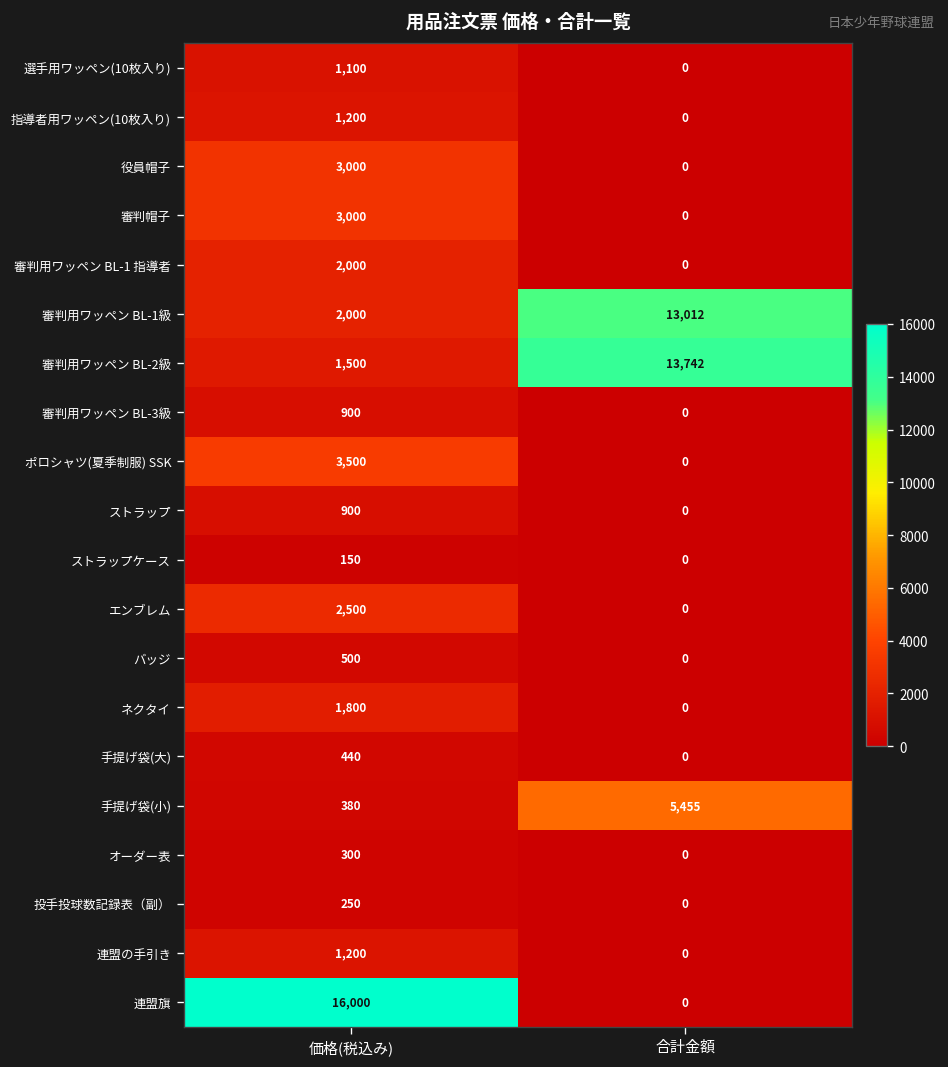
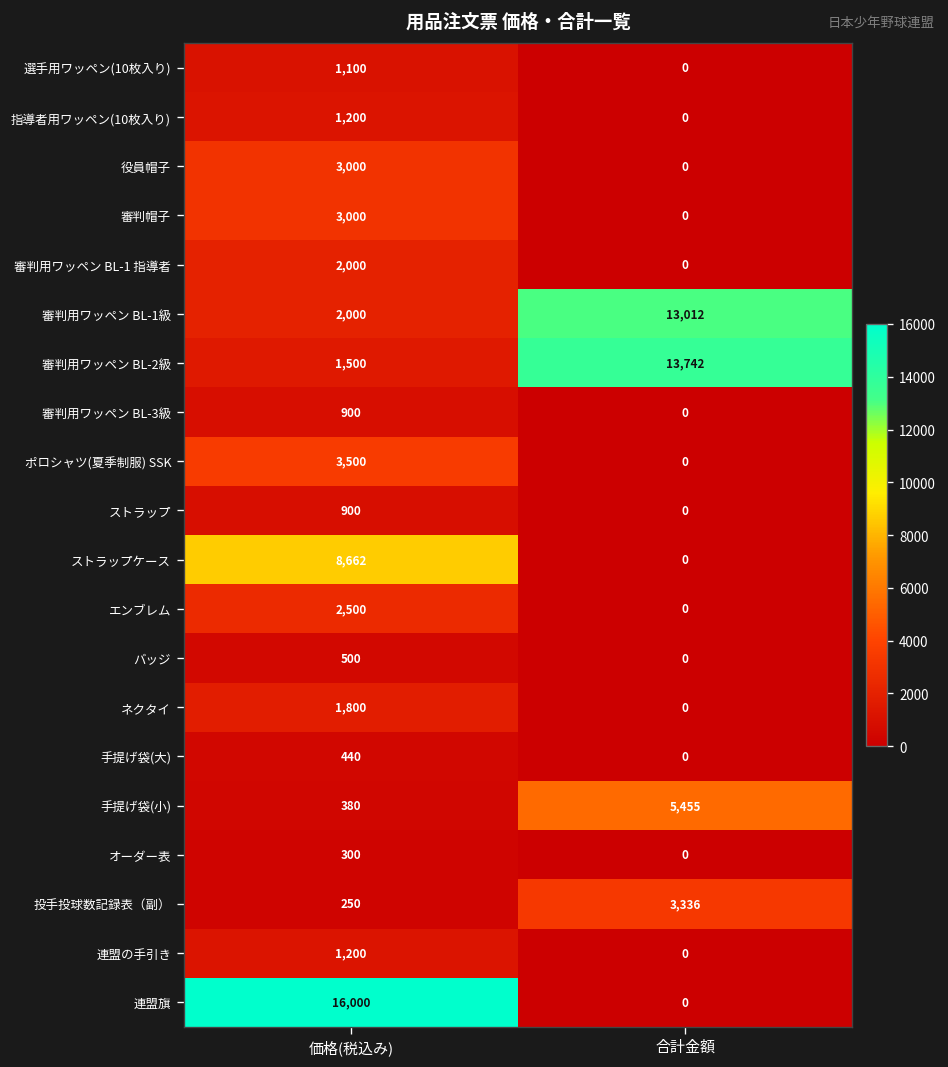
  {
    "選手用ワッペン(10枚入り)": {
      "価格(税込み)": "1,100",
      "合計金額": "0"
    },
    "指導者用ワッペン(10枚入り)": {
      "価格(税込み)": "1,200",
      "合計金額": "0"
    },
    "役員帽子": {
      "価格(税込み)": "3,000",
      "合計金額": "0"
    },
    "審判帽子": {
      "価格(税込み)": "3,000",
      "合計金額": "0"
    },
    "審判用ワッペン BL-1 指導者": {
      "価格(税込み)": "2,000",
      "合計金額": "0"
    },
    "審判用ワッペン BL-1級": {
      "価格(税込み)": "2,000",
      "合計金額": "13,012"
    },
    "審判用ワッペン BL-2級": {
      "価格(税込み)": "1,500",
      "合計金額": "13,742"
    },
    "審判用ワッペン BL-3級": {
      "価格(税込み)": "900",
      "合計金額": "0"
    },
    "ポロシャツ(夏季制服) SSK": {
      "価格(税込み)": "3,500",
      "合計金額": "0"
    },
    "ストラップ": {
      "価格(税込み)": "900",
      "合計金額": "0"
    },
    "ストラップケース": {
-     "価格(税込み)": "150",
+     "価格(税込み)": "8,662",
      "合計金額": "0"
    },
    "エンブレム": {
      "価格(税込み)": "2,500",
      "合計金額": "0"
    },
    "バッジ": {
      "価格(税込み)": "500",
      "合計金額": "0"
    },
    "ネクタイ": {
      "価格(税込み)": "1,800",
      "合計金額": "0"
    },
    "手提げ袋(大)": {
      "価格(税込み)": "440",
      "合計金額": "0"
    },
    "手提げ袋(小)": {
      "価格(税込み)": "380",
      "合計金額": "5,455"
    },
    "オーダー表": {
      "価格(税込み)": "300",
      "合計金額": "0"
    },
    "投手投球数記録表（副）": {
      "価格(税込み)": "250",
-     "合計金額": "0"
+     "合計金額": "3,336"
    },
    "連盟の手引き": {
      "価格(税込み)": "1,200",
      "合計金額": "0"
    },
    "連盟旗": {
      "価格(税込み)": "16,000",
      "合計金額": "0"
    }
  }
